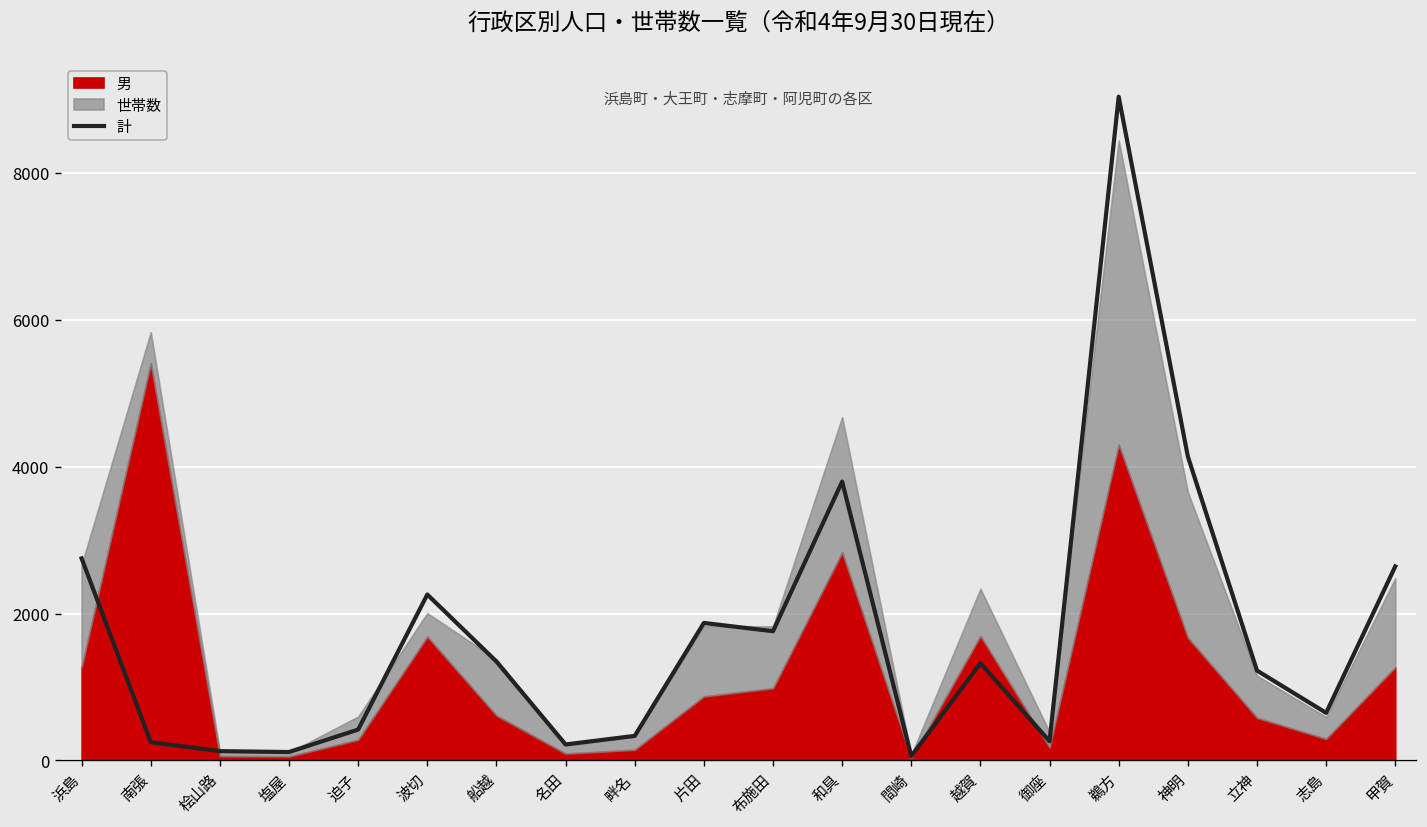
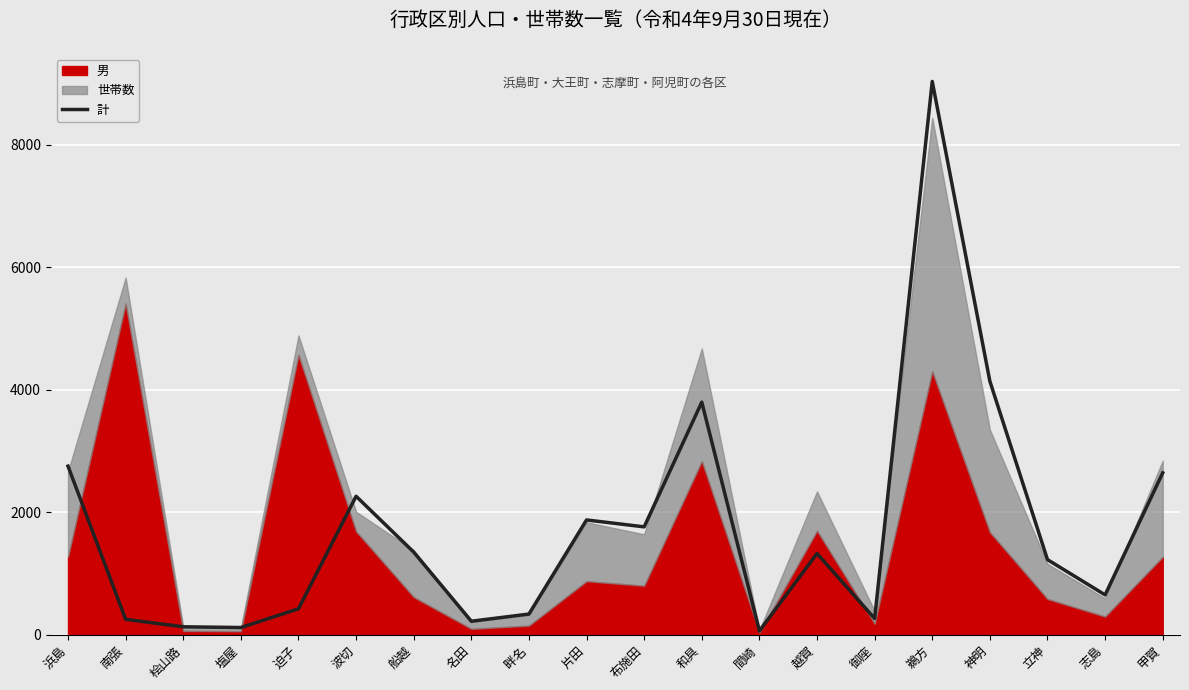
  {
    "男": {
      "浜島": 1300,
      "南張": 5400,
      "桧山路": 100,
      "塩屋": 100,
-     "迫子": 300,
+     "迫子": 4600,
      "波切": 1700,
      "船越": 600,
      "名田": 100,
      "畔名": 100,
      "片田": 900,
-     "布施田": 1000,
+     "布施田": 800,
      "和具": 2800,
      "越賀": 1700,
      "御座": 200,
      "鵜方": 4300,
      "神明": 1700,
      "立神": 600,
      "志島": 300,
      "甲賀": 1300
    },
    "世帯数": {
      "浜島": 1400,
      "南張": 400,
      "迫子": 300,
      "波切": 300,
      "布施田": 800,
      "和具": 1800,
      "越賀": 600,
      "御座": 200,
      "鵜方": 4100,
-     "神明": 2000,
+     "神明": 1700,
      "立神": 600,
      "志島": 300,
-     "甲賀": 1200
+     "甲賀": 1600
    },
    "計": {
      "浜島": 2800,
      "南張": 200,
      "迫子": 400,
      "波切": 2300,
      "布施田": 1800,
      "和具": 3800,
      "越賀": 1300,
      "御座": 300,
      "鵜方": 9000,
      "神明": 4100,
      "立神": 1200,
      "志島": 600,
      "甲賀": 2600
    }
  }
